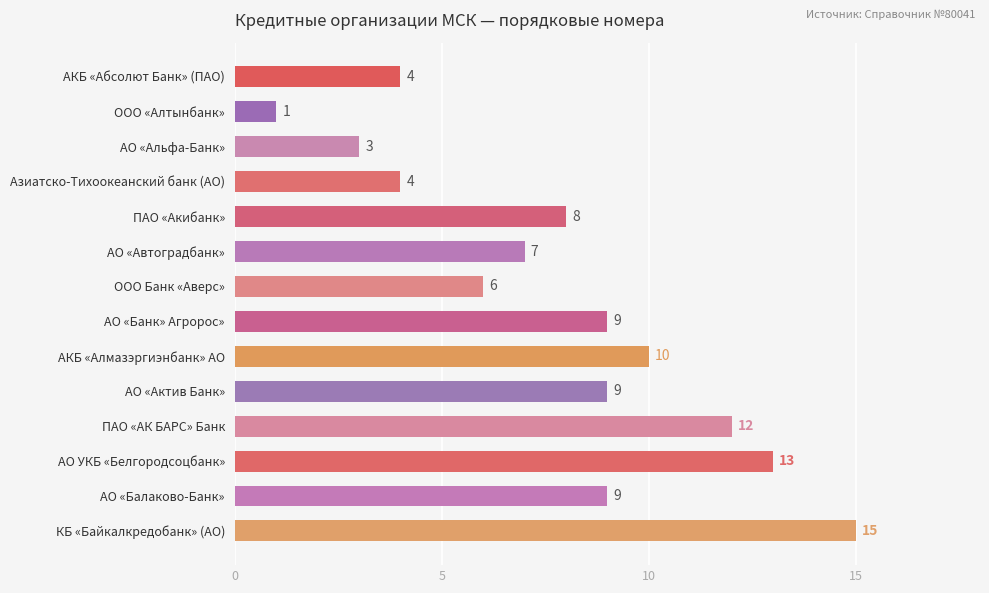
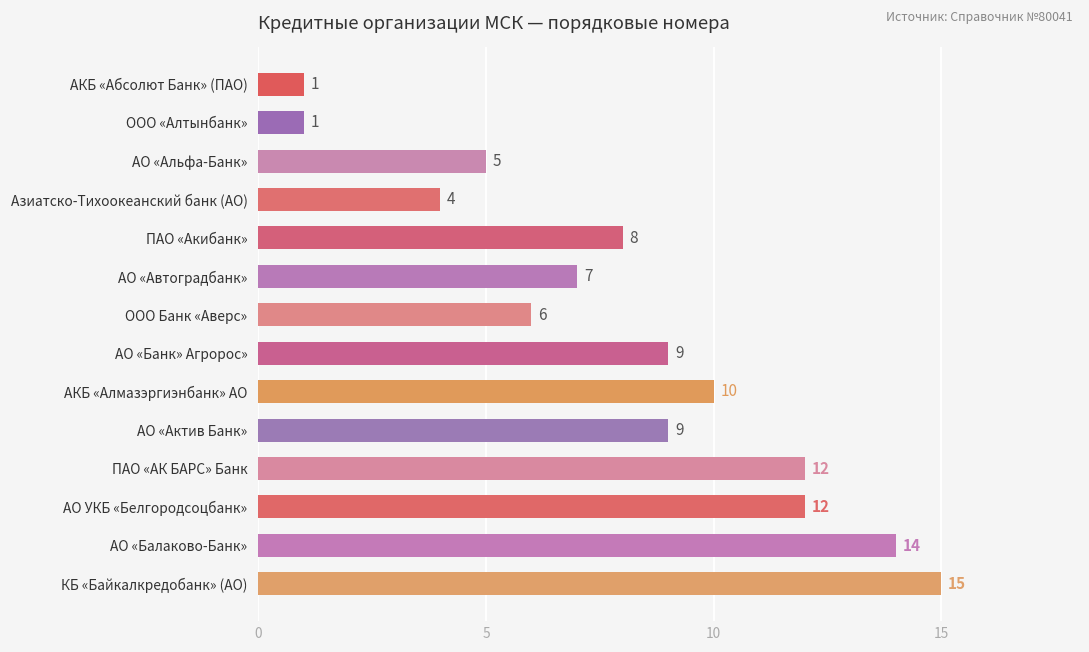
  {
-   "АКБ «Абсолют Банк» (ПАО)": 4,
+   "АКБ «Абсолют Банк» (ПАО)": 1,
    "ООО «Алтынбанк»": 1,
-   "АО «Альфа-Банк»": 3,
+   "АО «Альфа-Банк»": 5,
    "Азиатско-Тихоокеанский банк (АО)": 4,
    "ПАО «Акибанк»": 8,
    "АО «Автоградбанк»": 7,
    "ООО Банк «Аверс»": 6,
    "АО «Банк» Агророс»": 9,
    "АКБ «Алмазэргиэнбанк» АО": 10,
    "АО «Актив Банк»": 9,
    "ПАО «АК БАРС» Банк": 12,
-   "АО УКБ «Белгородсоцбанк»": 13,
-   "АО «Балаково-Банк»": 9,
+   "АО УКБ «Белгородсоцбанк»": 12,
+   "АО «Балаково-Банк»": 14,
    "КБ «Байкалкредобанк» (АО)": 15
  }
